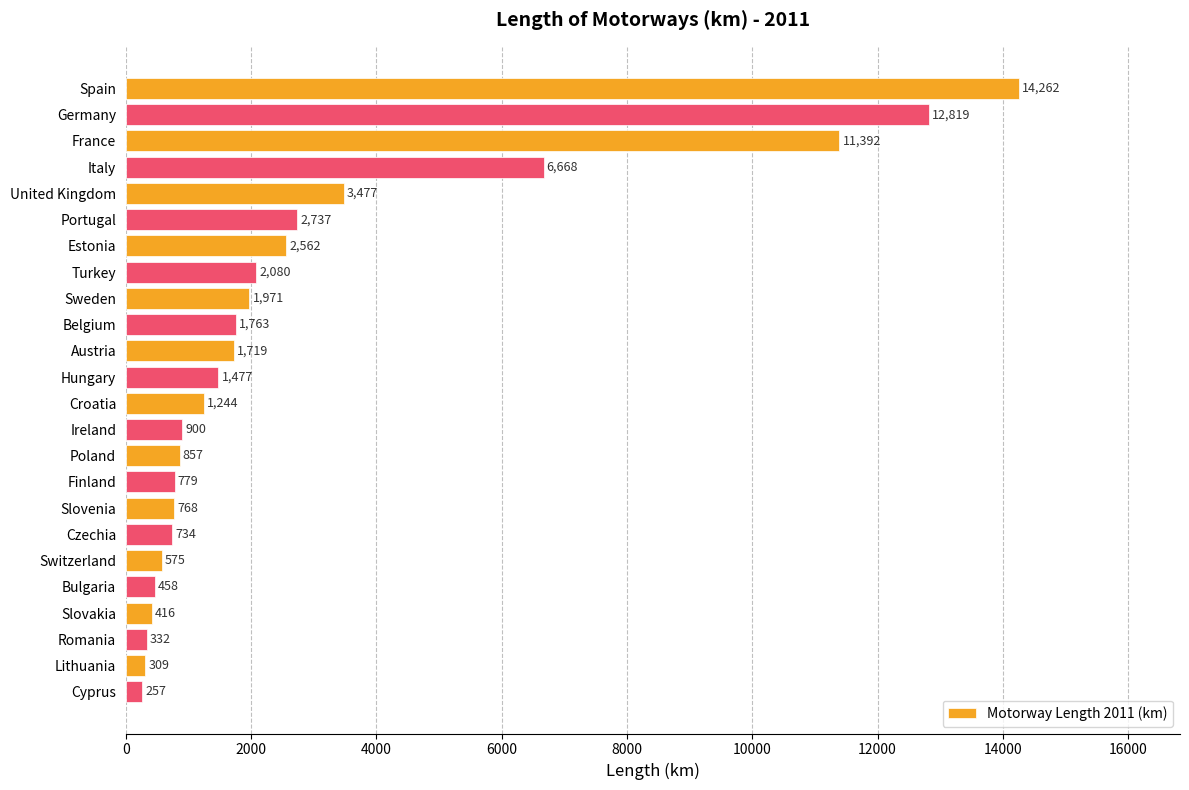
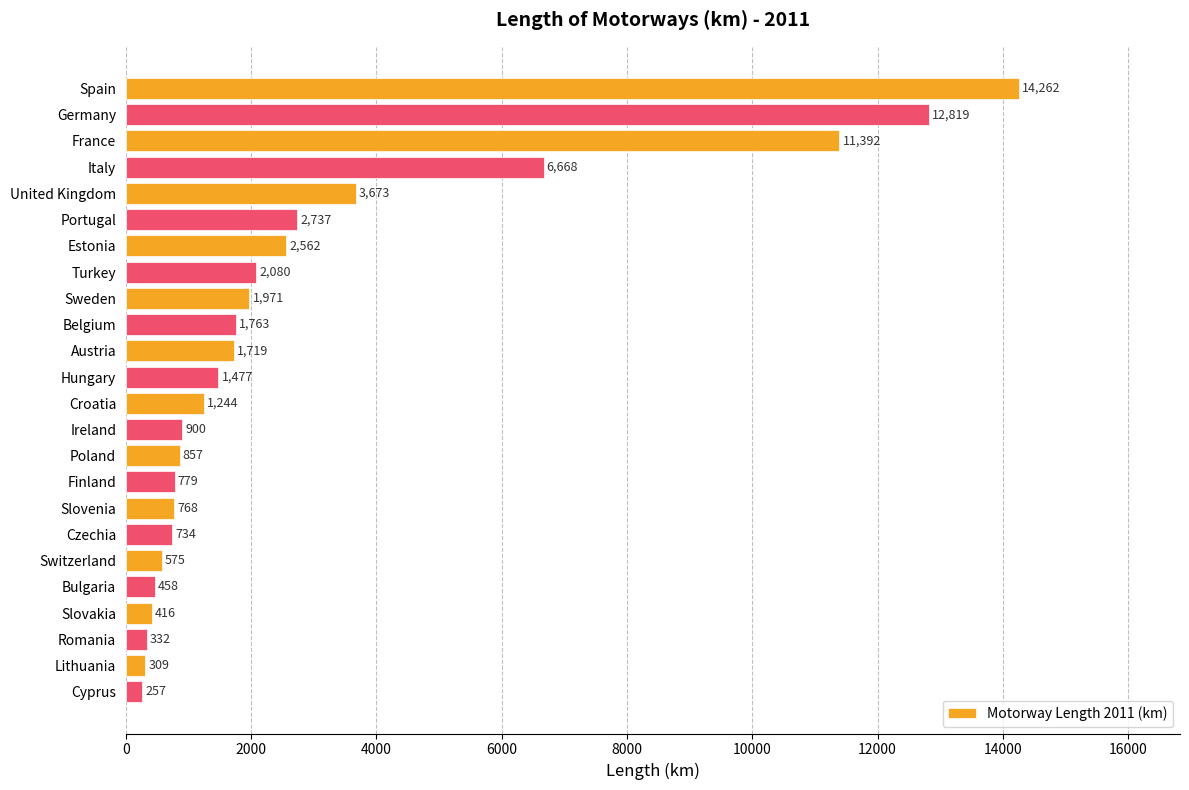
  {
    "Spain": "14,262",
    "Germany": "12,819",
    "France": "11,392",
    "Italy": "6,668",
-   "United Kingdom": "3,477",
+   "United Kingdom": "3,673",
    "Portugal": "2,737",
    "Estonia": "2,562",
    "Turkey": "2,080",
    "Sweden": "1,971",
    "Belgium": "1,763",
    "Austria": "1,719",
    "Hungary": "1,477",
    "Croatia": "1,244",
    "Ireland": "900",
    "Poland": "857",
    "Finland": "779",
    "Slovenia": "768",
    "Czechia": "734",
    "Switzerland": "575",
    "Bulgaria": "458",
    "Slovakia": "416",
    "Romania": "332",
    "Lithuania": "309",
    "Cyprus": "257"
  }
